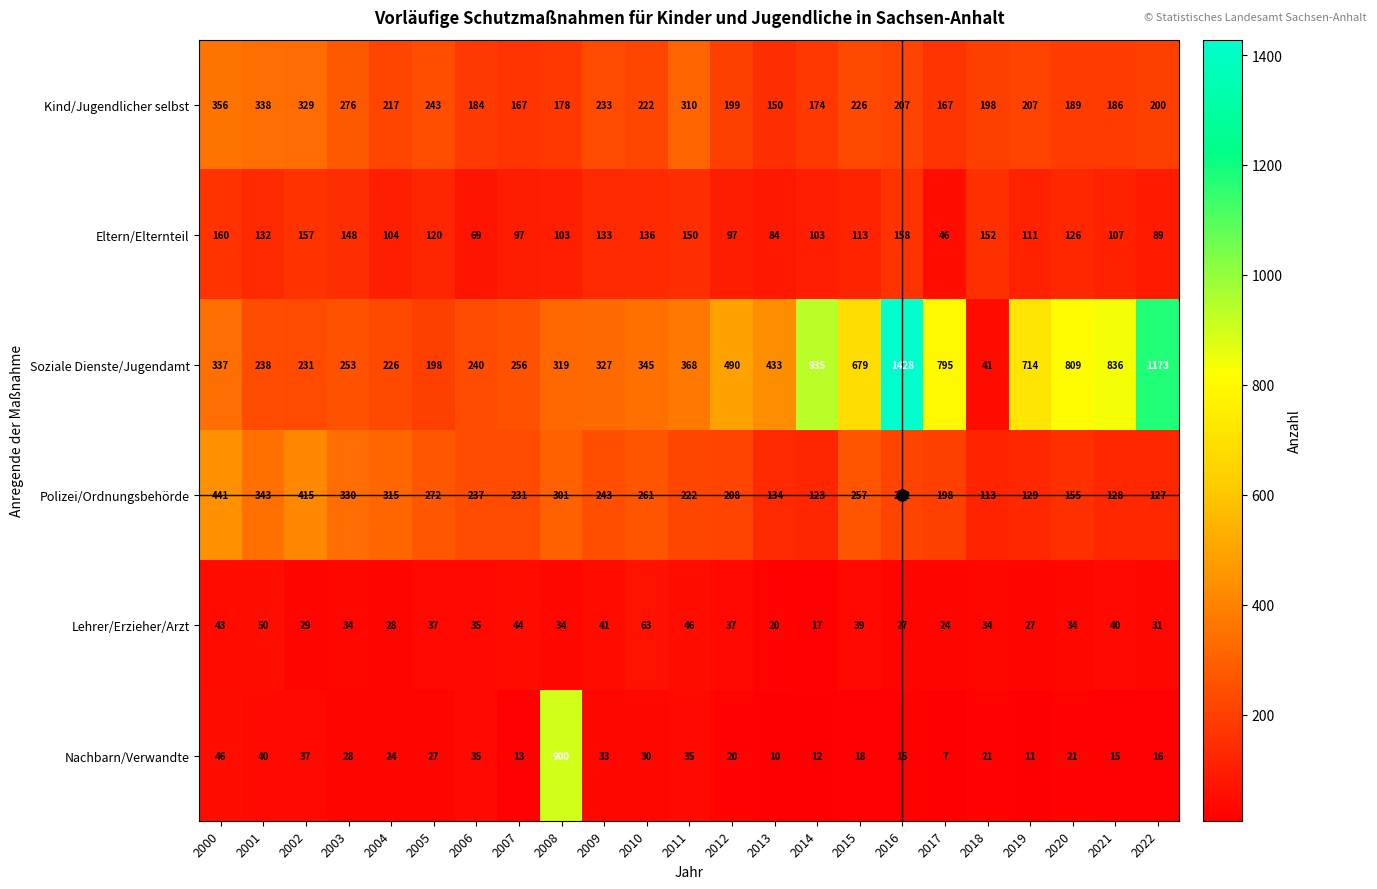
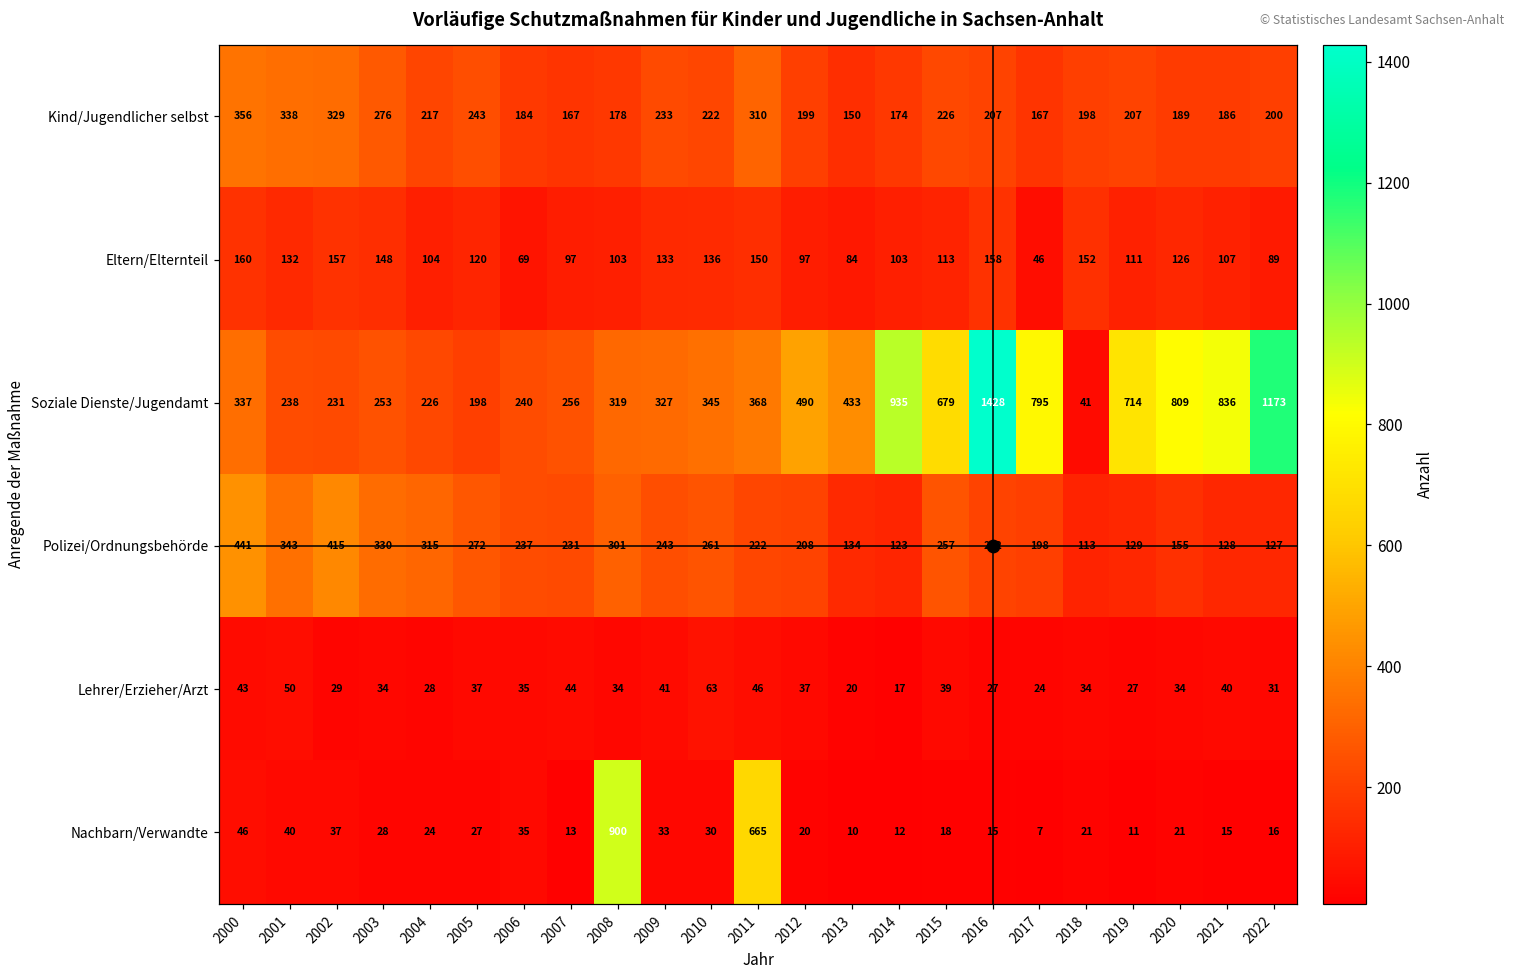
  {
    "Kind/Jugendlicher selbst": {
      "2000": 356,
      "2001": 338,
      "2002": 329,
      "2003": 276,
      "2004": 217,
      "2005": 243,
      "2006": 184,
      "2007": 167,
      "2008": 178,
      "2009": 233,
      "2010": 222,
      "2011": 310,
      "2012": 199,
      "2013": 150,
      "2014": 174,
      "2015": 226,
      "2016": 207,
      "2017": 167,
      "2018": 198,
      "2019": 207,
      "2020": 189,
      "2021": 186,
      "2022": 200
    },
    "Eltern/Elternteil": {
      "2000": 160,
      "2001": 132,
      "2002": 157,
      "2003": 148,
      "2004": 104,
      "2005": 120,
      "2006": 69,
      "2007": 97,
      "2008": 103,
      "2009": 133,
      "2010": 136,
      "2011": 150,
      "2012": 97,
      "2013": 84,
      "2014": 103,
      "2015": 113,
      "2016": 158,
      "2017": 46,
      "2018": 152,
      "2019": 111,
      "2020": 126,
      "2021": 107,
      "2022": 89
    },
    "Soziale Dienste/Jugendamt": {
      "2000": 337,
      "2001": 238,
      "2002": 231,
      "2003": 253,
      "2004": 226,
      "2005": 198,
      "2006": 240,
      "2007": 256,
      "2008": 319,
      "2009": 327,
      "2010": 345,
      "2011": 368,
      "2012": 490,
      "2013": 433,
      "2014": 935,
      "2015": 679,
      "2016": 1428,
      "2017": 795,
      "2018": 41,
      "2019": 714,
      "2020": 809,
      "2021": 836,
      "2022": 1173
    },
    "Polizei/Ordnungsbehörde": {
      "2000": 441,
      "2001": 343,
      "2002": 415,
      "2003": 330,
      "2004": 315,
      "2005": 272,
      "2006": 237,
      "2007": 231,
      "2008": 301,
      "2009": 243,
      "2010": 261,
      "2011": 222,
      "2012": 208,
      "2013": 134,
      "2014": 123,
      "2015": 257,
      "2017": 198,
      "2018": 113,
      "2019": 129,
      "2020": 155,
      "2021": 128,
      "2022": 127
    },
    "Lehrer/Erzieher/Arzt": {
      "2000": 43,
      "2001": 50,
      "2002": 29,
      "2003": 34,
      "2004": 28,
      "2005": 37,
      "2006": 35,
      "2007": 44,
      "2008": 34,
      "2009": 41,
      "2010": 63,
      "2011": 46,
      "2012": 37,
      "2013": 20,
      "2014": 17,
      "2015": 39,
      "2016": 27,
      "2017": 24,
      "2018": 34,
      "2019": 27,
      "2020": 34,
      "2021": 40,
      "2022": 31
    },
    "Nachbarn/Verwandte": {
      "2000": 46,
      "2001": 40,
      "2002": 37,
      "2003": 28,
      "2004": 24,
      "2005": 27,
      "2006": 35,
      "2007": 13,
      "2008": 900,
      "2009": 33,
      "2010": 30,
-     "2011": 35,
+     "2011": 665,
      "2012": 20,
      "2013": 10,
      "2014": 12,
      "2015": 18,
      "2016": 15,
      "2017": 7,
      "2018": 21,
      "2019": 11,
      "2020": 21,
      "2021": 15,
      "2022": 16
    }
  }
